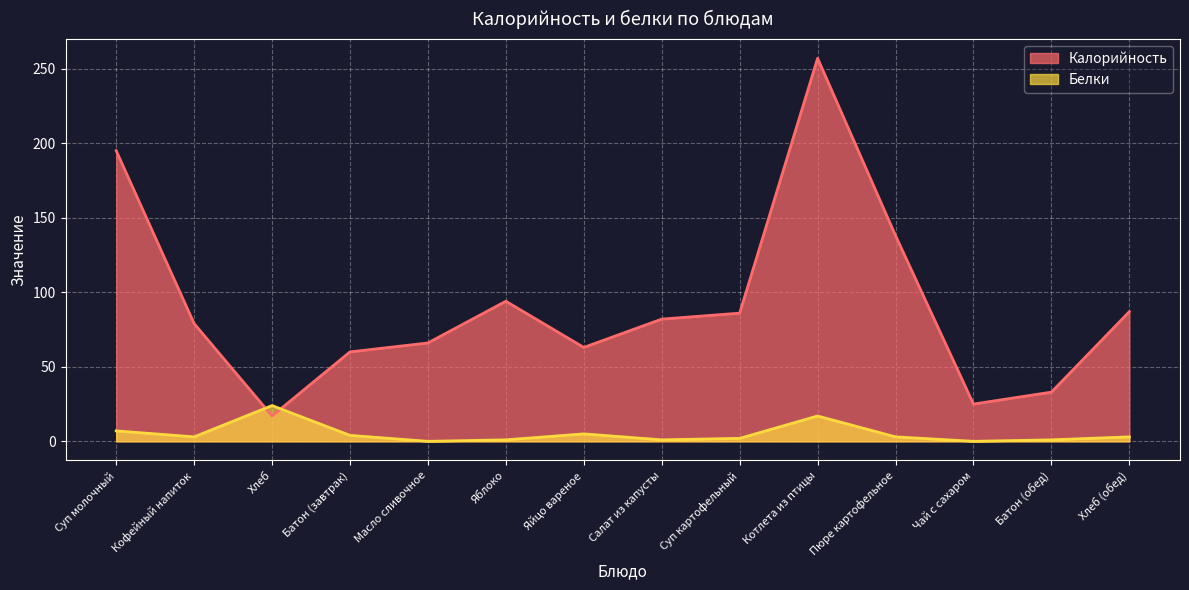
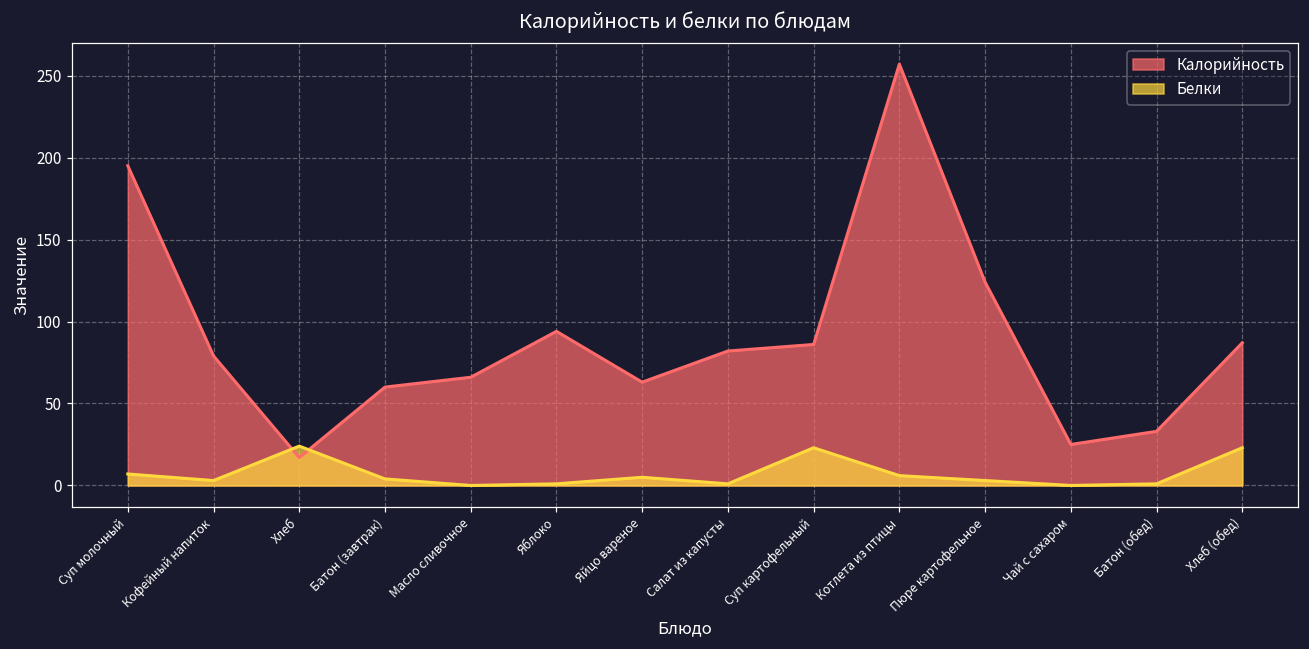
  {
    "Калорийность": {
      "Суп молочный": 195,
      "Кофейный напиток": 79,
      "Хлеб": 17,
      "Батон (завтрак)": 60,
      "Масло сливочное": 66,
      "Яблоко": 94,
      "Яйцо вареное": 63,
      "Салат из капусты": 82,
      "Суп картофельный": 86,
      "Котлета из птицы": 257,
-     "Пюре картофельное": 138,
+     "Пюре картофельное": 124,
      "Чай с сахаром": 25,
      "Батон (обед)": 33,
      "Хлеб (обед)": 87
    },
    "Белки": {
      "Суп молочный": 7,
      "Кофейный напиток": 3,
      "Хлеб": 24,
      "Батон (завтрак)": 4,
      "Масло сливочное": 0,
      "Яблоко": 1,
      "Яйцо вареное": 5,
      "Салат из капусты": 1,
-     "Суп картофельный": 2,
-     "Котлета из птицы": 17,
+     "Суп картофельный": 23,
+     "Котлета из птицы": 6,
      "Пюре картофельное": 3,
      "Чай с сахаром": 0,
      "Батон (обед)": 1,
-     "Хлеб (обед)": 3
+     "Хлеб (обед)": 23
    }
  }
